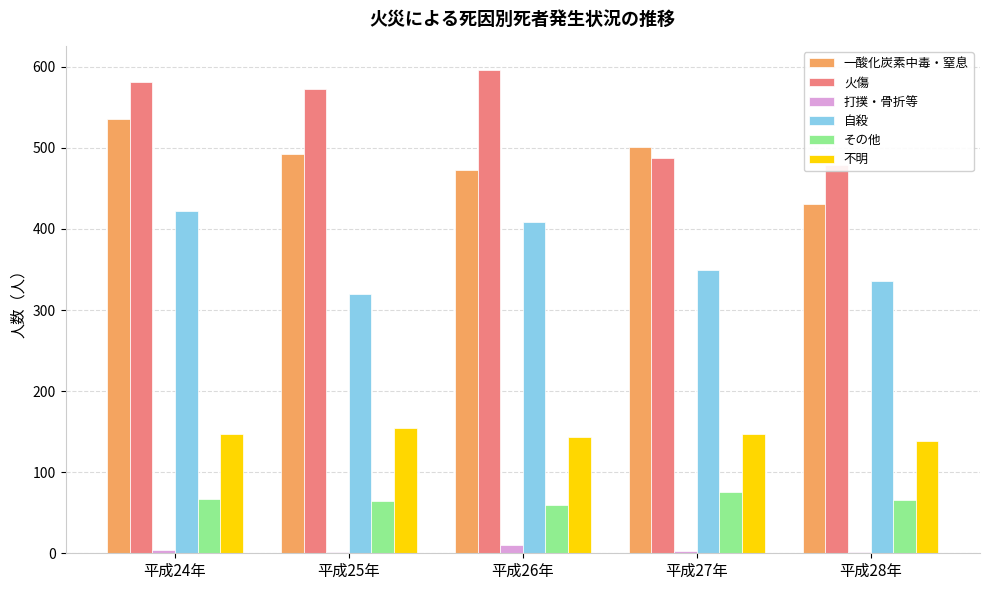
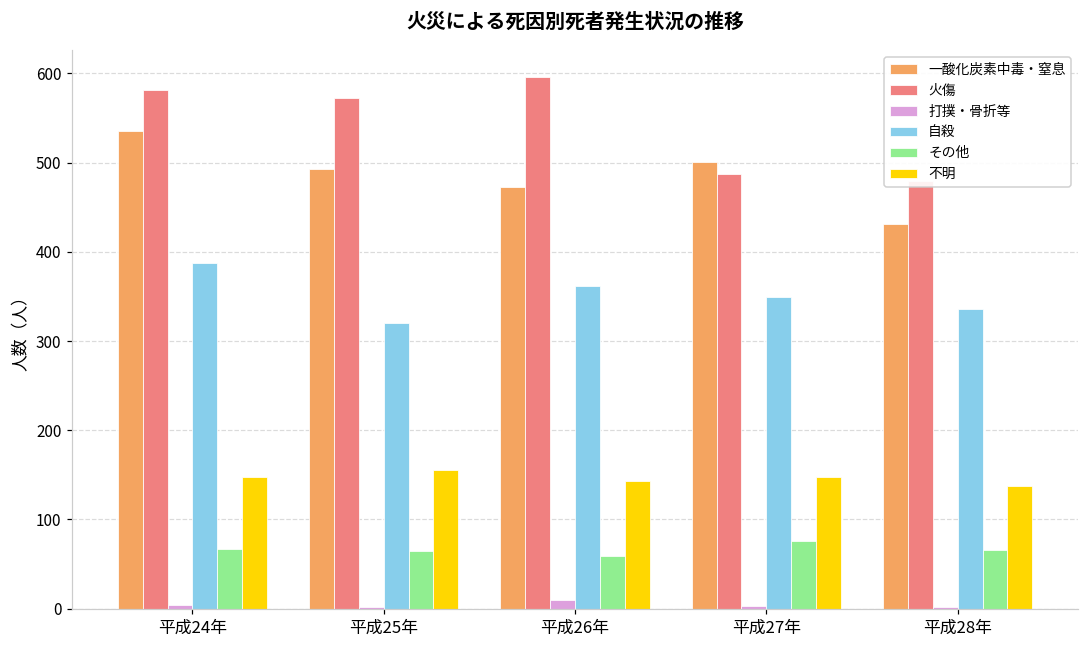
  {
    "打撲・骨折等": {
      "平成24年": 0,
      "平成26年": 10
    },
    "自殺": {
-     "平成24年": 420,
+     "平成24年": 390,
      "平成25年": 320,
-     "平成26年": 410,
+     "平成26年": 360,
      "平成27年": 350,
      "平成28年": 340
    },
    "その他": {
      "平成24年": 70,
      "平成25年": 70,
      "平成26年": 60,
      "平成27年": 80,
      "平成28年": 70
    },
    "不明": {
      "平成24年": 150,
      "平成25年": 160,
      "平成26年": 140,
      "平成27年": 150,
      "平成28年": 140
    }
  }
